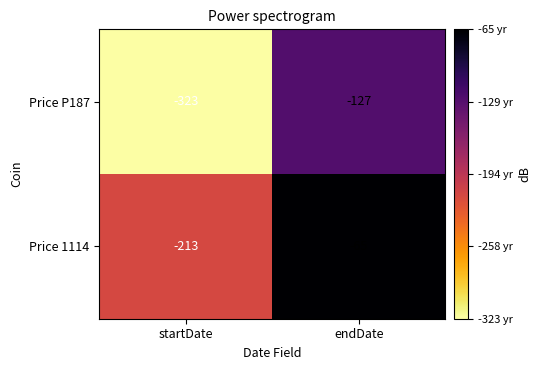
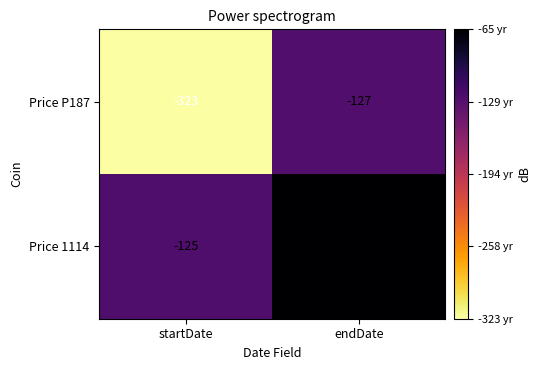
  {
    "Price P187": {
      "startDate": -323,
      "endDate": -127
    },
    "Price 1114": {
-     "startDate": -213
+     "startDate": -125
    }
  }
